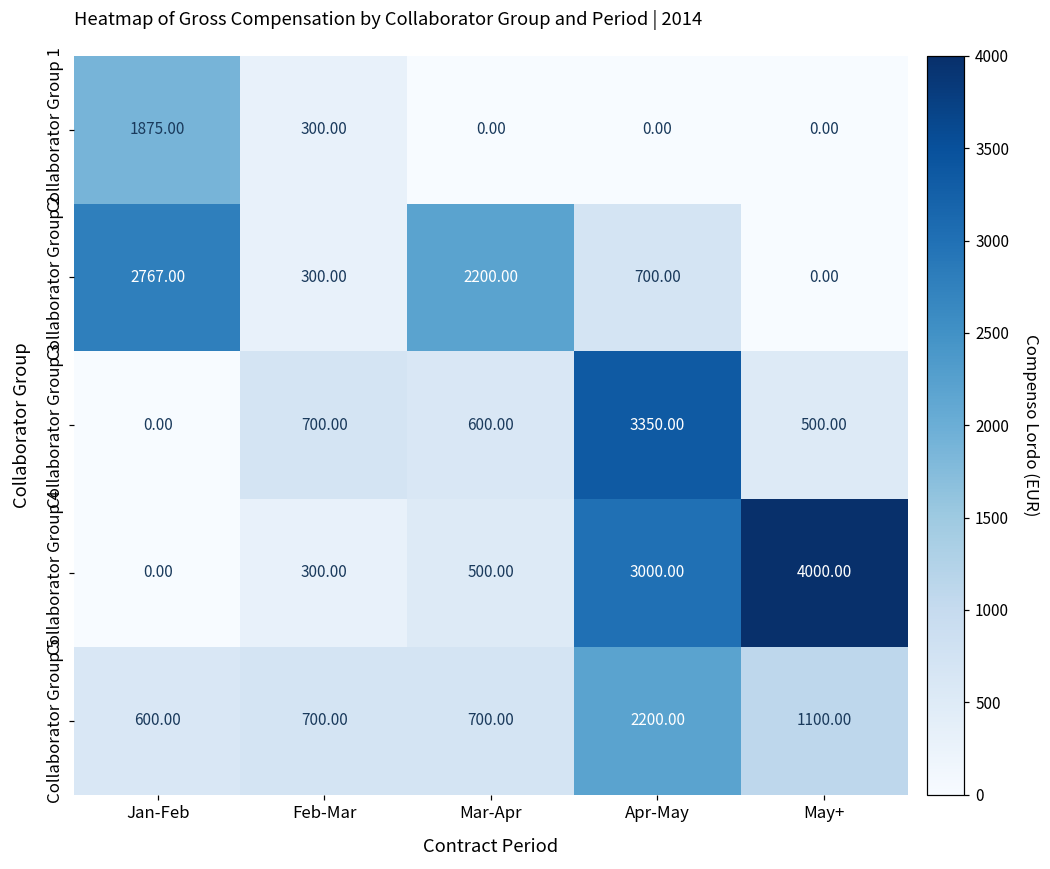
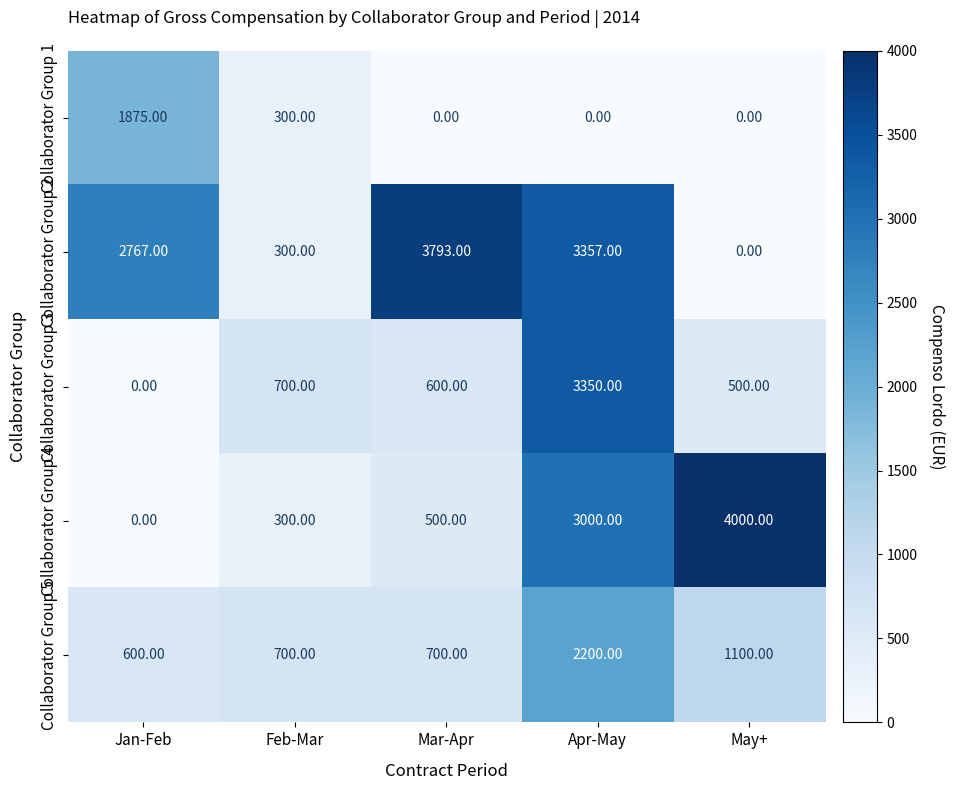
  {
    "Collaborator Group 1": {
      "Jan-Feb": 1875.00,
      "Feb-Mar": 300.00,
      "Mar-Apr": 0.00,
      "Apr-May": 0.00,
      "May+": 0.00
    },
    "Collaborator Group 2": {
      "Jan-Feb": 2767.00,
      "Feb-Mar": 300.00,
-     "Mar-Apr": 2200.00,
-     "Apr-May": 700.00,
+     "Mar-Apr": 3793.00,
+     "Apr-May": 3357.00,
      "May+": 0.00
    },
    "Collaborator Group 3": {
      "Jan-Feb": 0.00,
      "Feb-Mar": 700.00,
      "Mar-Apr": 600.00,
      "Apr-May": 3350.00,
      "May+": 500.00
    },
    "Collaborator Group 4": {
      "Jan-Feb": 0.00,
      "Feb-Mar": 300.00,
      "Mar-Apr": 500.00,
      "Apr-May": 3000.00,
      "May+": 4000.00
    },
    "Collaborator Group 5": {
      "Jan-Feb": 600.00,
      "Feb-Mar": 700.00,
      "Mar-Apr": 700.00,
      "Apr-May": 2200.00,
      "May+": 1100.00
    }
  }
